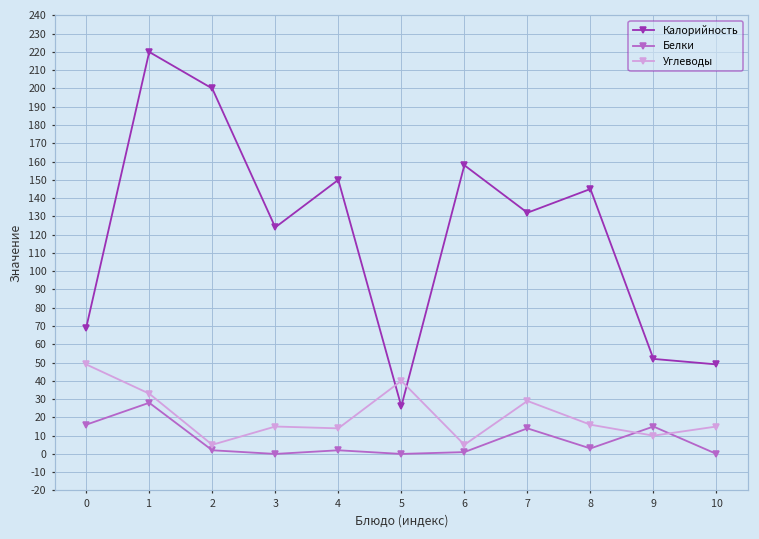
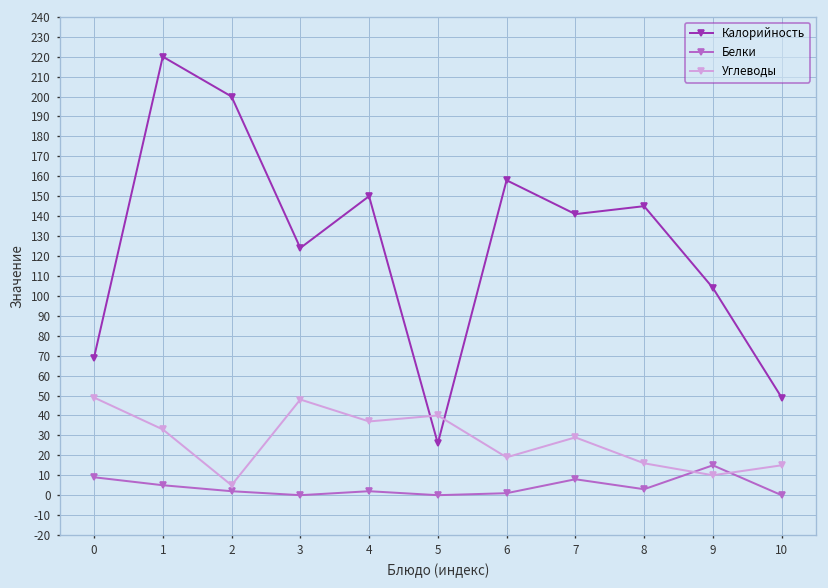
  {
    "Калорийность": {
      "0": 69,
      "1": 220,
      "2": 200,
      "3": 124,
      "4": 150,
      "5": 26,
      "6": 158,
-     "7": 132,
+     "7": 141,
      "8": 145,
-     "9": 52,
+     "9": 104,
      "10": 49
    },
    "Белки": {
-     "0": 16,
-     "1": 28,
+     "0": 9,
+     "1": 5,
      "2": 2,
      "3": 0,
      "4": 2,
      "5": 0,
      "6": 1,
-     "7": 14,
+     "7": 8,
      "8": 3,
      "9": 15,
      "10": 0
    },
    "Углеводы": {
      "0": 49,
      "1": 33,
      "2": 5,
-     "3": 15,
-     "4": 14,
+     "3": 48,
+     "4": 37,
      "5": 40,
-     "6": 5,
+     "6": 19,
      "7": 29,
      "8": 16,
      "9": 10,
      "10": 15
    }
  }
